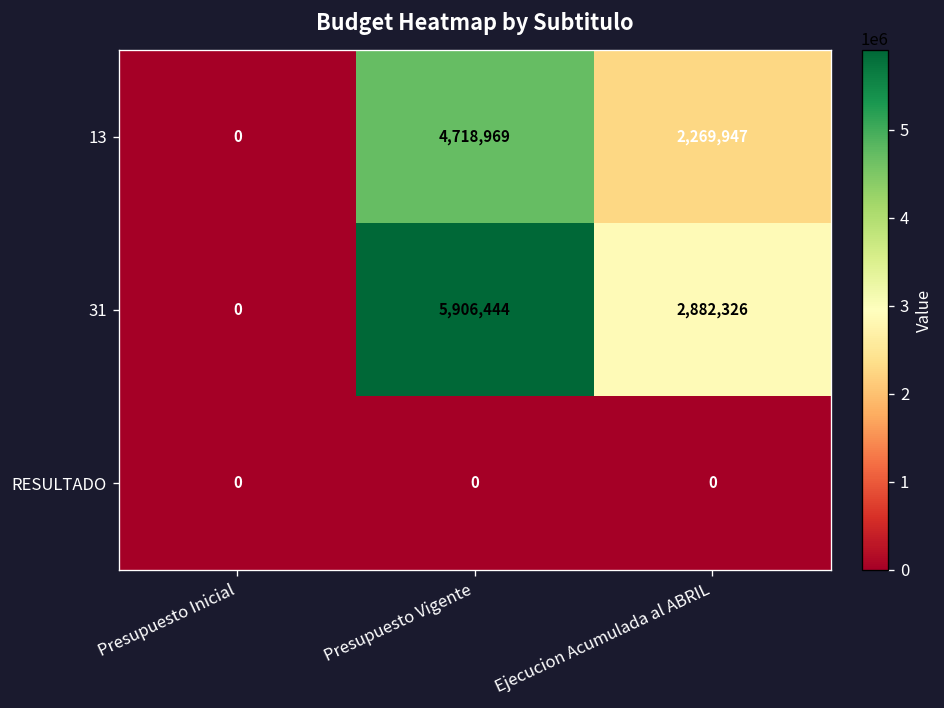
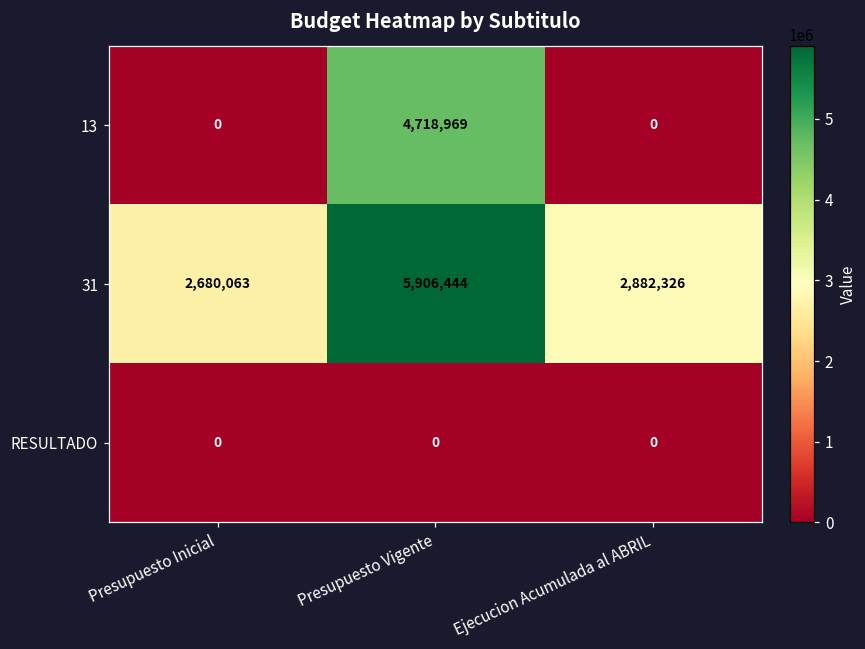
  {
    "13": {
      "Presupuesto Inicial": "0",
      "Presupuesto Vigente": "4,718,969",
-     "Ejecucion Acumulada al ABRIL": "2,269,947"
+     "Ejecucion Acumulada al ABRIL": "0"
    },
    "31": {
-     "Presupuesto Inicial": "0",
+     "Presupuesto Inicial": "2,680,063",
      "Presupuesto Vigente": "5,906,444",
      "Ejecucion Acumulada al ABRIL": "2,882,326"
    },
    "RESULTADO": {
      "Presupuesto Inicial": "0",
      "Presupuesto Vigente": "0",
      "Ejecucion Acumulada al ABRIL": "0"
    }
  }
